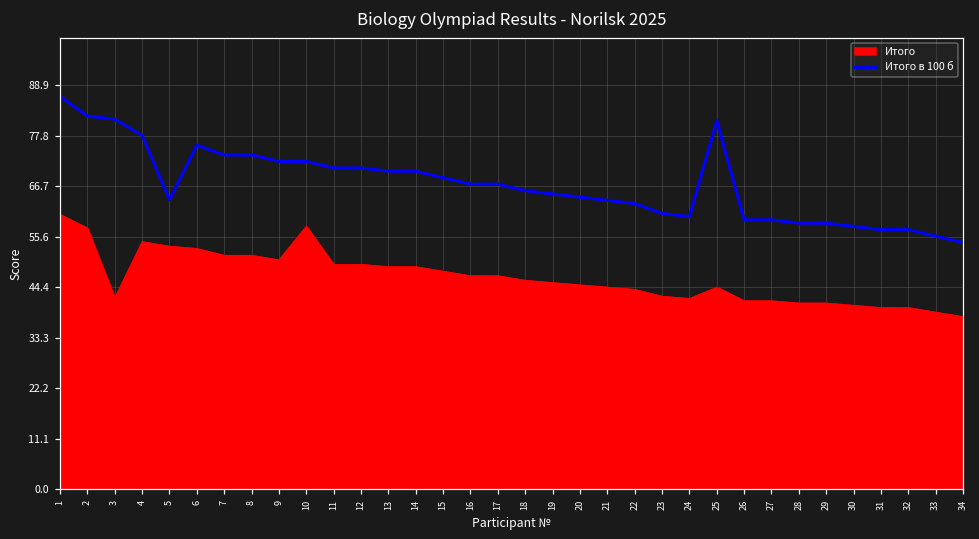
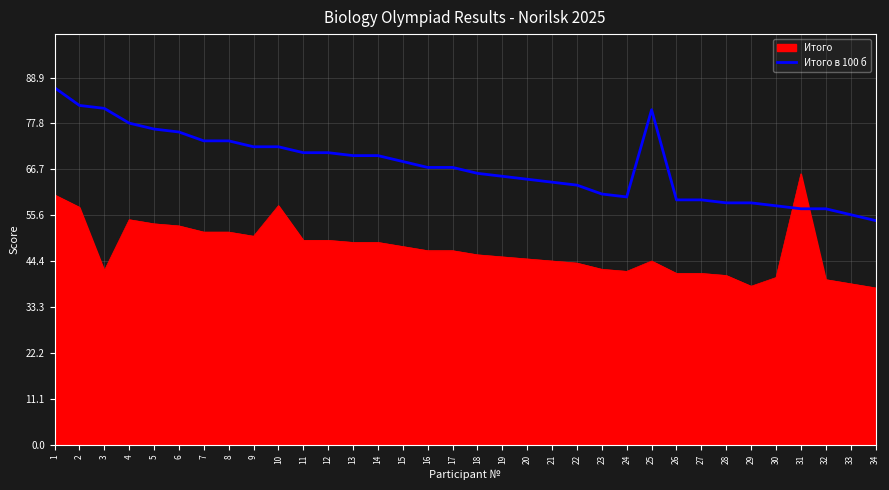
  {
    "Итого": {
      "1": 61,
      "2": 58,
      "3": 42,
      "4": 55,
      "5": 54,
      "6": 53,
      "7": 52,
      "8": 52,
      "9": 51,
      "10": 58,
      "11": 50,
      "12": 50,
      "13": 49,
      "14": 49,
      "15": 48,
      "16": 47,
      "17": 47,
      "18": 46,
      "19": 46,
      "20": 45,
      "21": 45,
      "22": 44,
      "23": 43,
      "24": 42,
      "25": 45,
      "26": 42,
      "27": 42,
      "28": 41,
-     "29": 41,
+     "29": 38,
      "30": 41,
-     "31": 40,
+     "31": 66,
      "32": 40,
      "33": 39,
      "34": 38
    },
    "Итого в 100 б": {
      "1": 86,
      "2": 82,
      "3": 81,
      "4": 78,
-     "5": 64,
+     "5": 76,
      "6": 76,
      "7": 74,
      "8": 74,
      "9": 72,
      "10": 72,
      "11": 71,
      "12": 71,
      "13": 70,
      "14": 70,
      "15": 69,
      "16": 67,
      "17": 67,
      "18": 66,
      "19": 65,
      "20": 64,
      "21": 64,
      "22": 63,
      "23": 61,
      "24": 60,
      "25": 81,
      "26": 59,
      "27": 59,
      "28": 59,
      "29": 59,
      "30": 58,
      "31": 57,
      "32": 57,
      "33": 56,
      "34": 54
    }
  }
